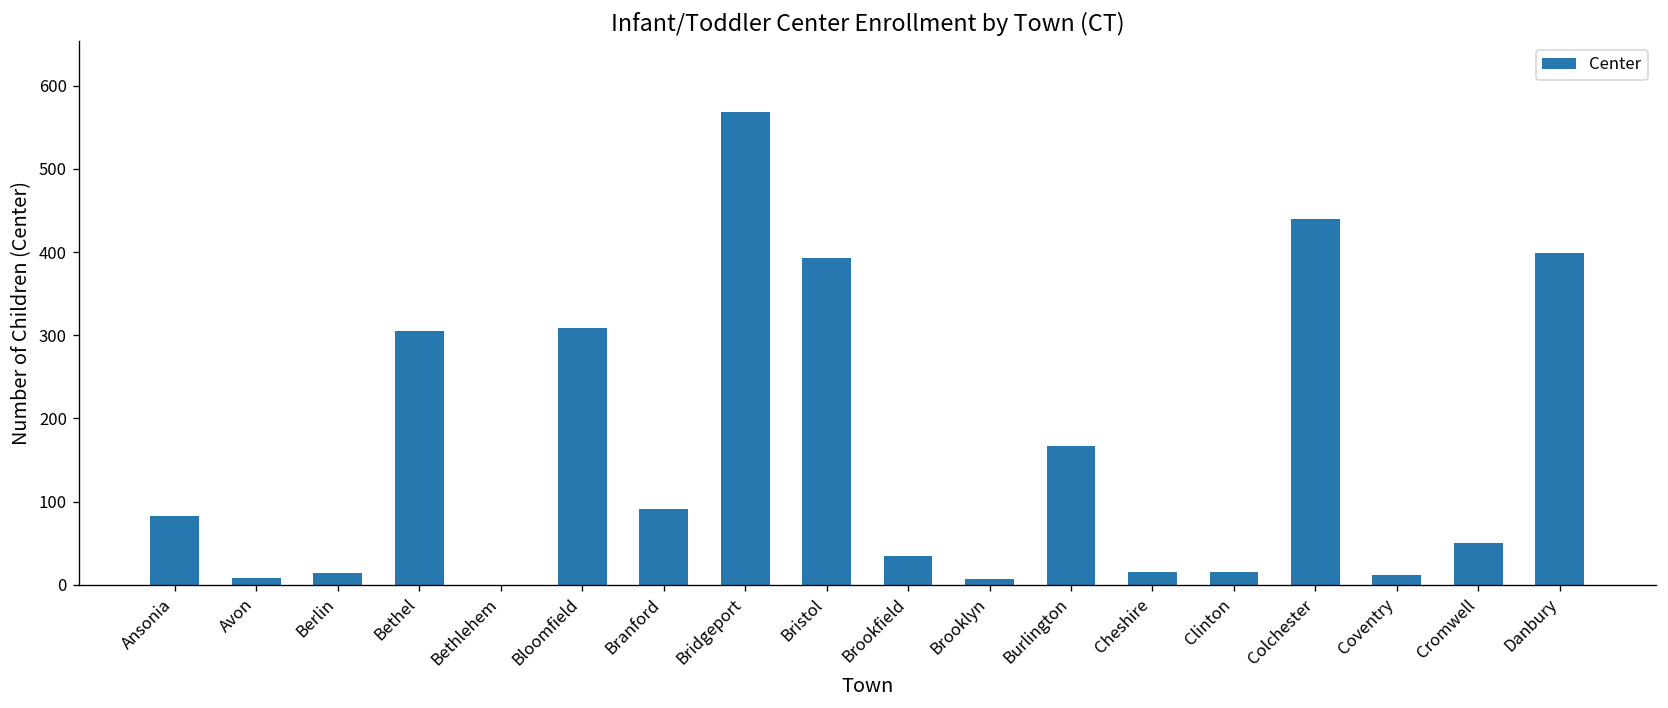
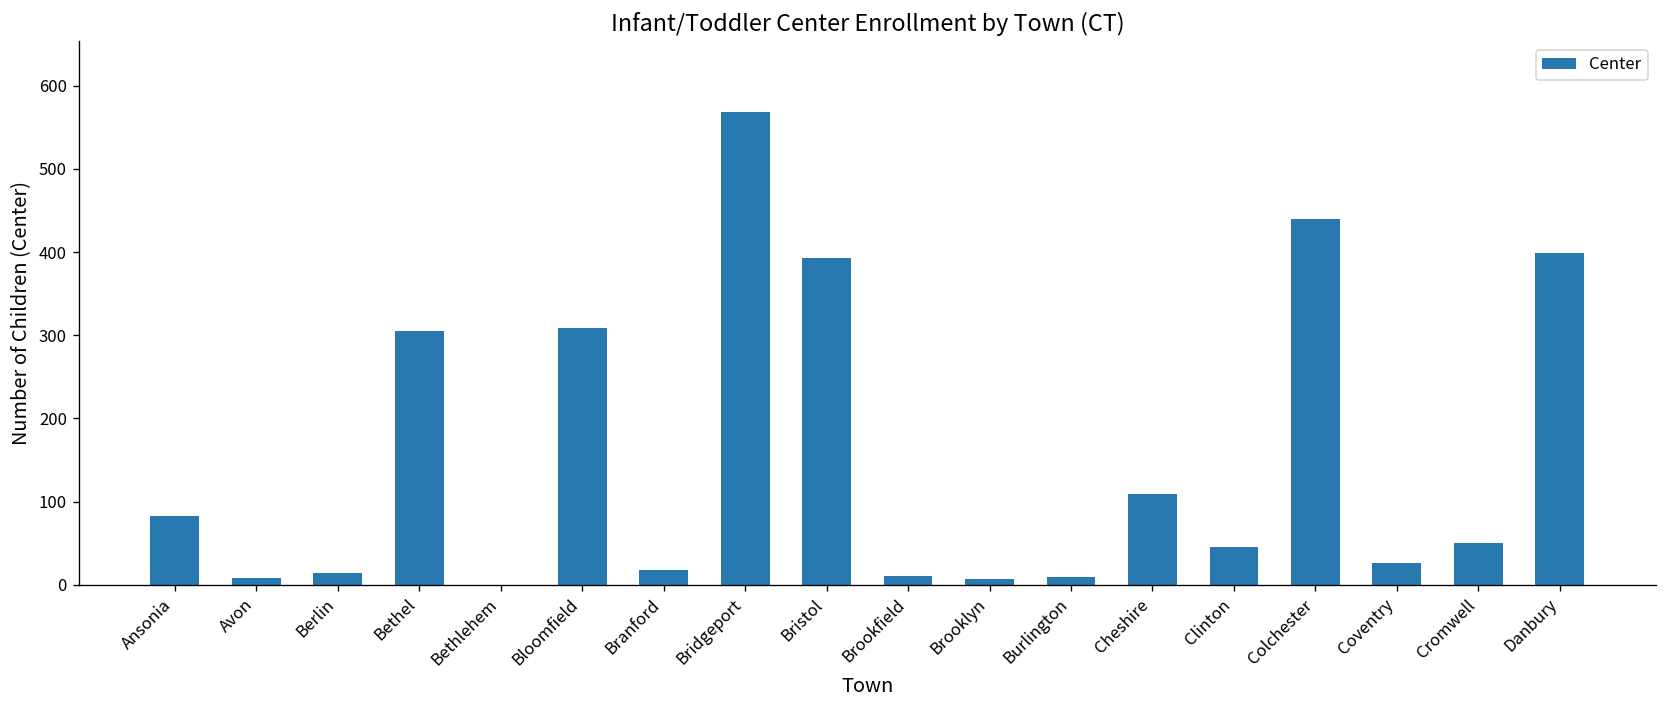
  {
    "Ansonia": 80,
    "Avon": 10,
    "Berlin": 10,
    "Bethel": 310,
    "Bethlehem": 0,
    "Bloomfield": 310,
-   "Branford": 90,
+   "Branford": 20,
    "Bridgeport": 570,
    "Bristol": 390,
-   "Brookfield": 40,
+   "Brookfield": 10,
    "Brooklyn": 10,
-   "Burlington": 170,
-   "Cheshire": 20,
-   "Clinton": 20,
+   "Burlington": 10,
+   "Cheshire": 110,
+   "Clinton": 50,
    "Colchester": 440,
-   "Coventry": 10,
+   "Coventry": 30,
    "Cromwell": 50,
    "Danbury": 400
  }
